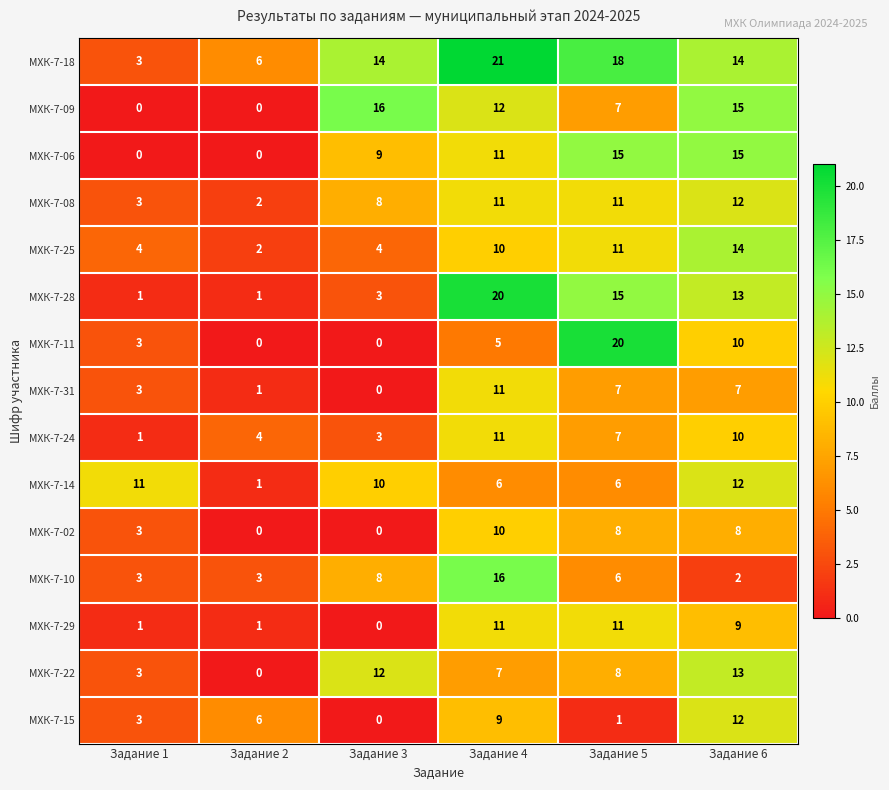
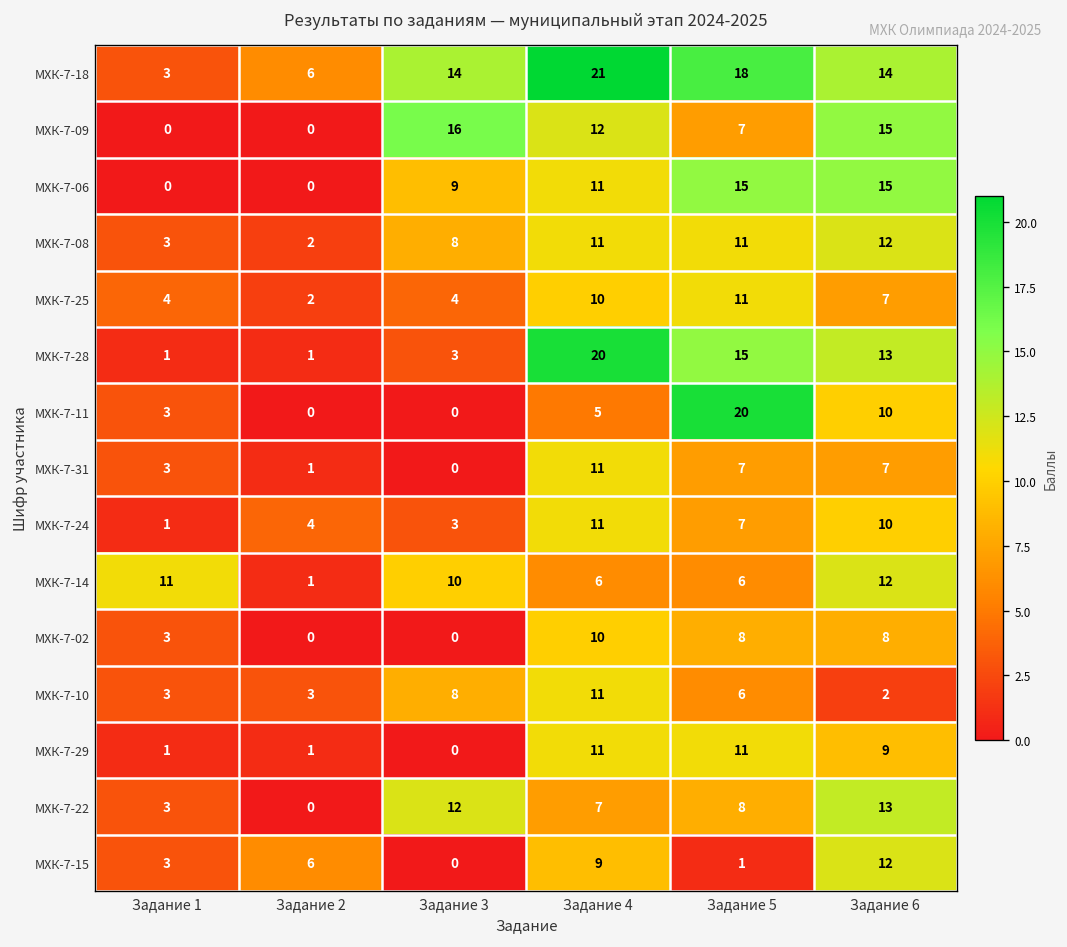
  {
    "МХК-7-18": {
      "Задание 1": 3,
      "Задание 2": 6,
      "Задание 3": 14,
      "Задание 4": 21,
      "Задание 5": 18,
      "Задание 6": 14
    },
    "МХК-7-09": {
      "Задание 1": 0,
      "Задание 2": 0,
      "Задание 3": 16,
      "Задание 4": 12,
      "Задание 5": 7,
      "Задание 6": 15
    },
    "МХК-7-06": {
      "Задание 1": 0,
      "Задание 2": 0,
      "Задание 3": 9,
      "Задание 4": 11,
      "Задание 5": 15,
      "Задание 6": 15
    },
    "МХК-7-08": {
      "Задание 1": 3,
      "Задание 2": 2,
      "Задание 3": 8,
      "Задание 4": 11,
      "Задание 5": 11,
      "Задание 6": 12
    },
    "МХК-7-25": {
      "Задание 1": 4,
      "Задание 2": 2,
      "Задание 3": 4,
      "Задание 4": 10,
      "Задание 5": 11,
-     "Задание 6": 14
+     "Задание 6": 7
    },
    "МХК-7-28": {
      "Задание 1": 1,
      "Задание 2": 1,
      "Задание 3": 3,
      "Задание 4": 20,
      "Задание 5": 15,
      "Задание 6": 13
    },
    "МХК-7-11": {
      "Задание 1": 3,
      "Задание 2": 0,
      "Задание 3": 0,
      "Задание 4": 5,
      "Задание 5": 20,
      "Задание 6": 10
    },
    "МХК-7-31": {
      "Задание 1": 3,
      "Задание 2": 1,
      "Задание 3": 0,
      "Задание 4": 11,
      "Задание 5": 7,
      "Задание 6": 7
    },
    "МХК-7-24": {
      "Задание 1": 1,
      "Задание 2": 4,
      "Задание 3": 3,
      "Задание 4": 11,
      "Задание 5": 7,
      "Задание 6": 10
    },
    "МХК-7-14": {
      "Задание 1": 11,
      "Задание 2": 1,
      "Задание 3": 10,
      "Задание 4": 6,
      "Задание 5": 6,
      "Задание 6": 12
    },
    "МХК-7-02": {
      "Задание 1": 3,
      "Задание 2": 0,
      "Задание 3": 0,
      "Задание 4": 10,
      "Задание 5": 8,
      "Задание 6": 8
    },
    "МХК-7-10": {
      "Задание 1": 3,
      "Задание 2": 3,
      "Задание 3": 8,
-     "Задание 4": 16,
+     "Задание 4": 11,
      "Задание 5": 6,
      "Задание 6": 2
    },
    "МХК-7-29": {
      "Задание 1": 1,
      "Задание 2": 1,
      "Задание 3": 0,
      "Задание 4": 11,
      "Задание 5": 11,
      "Задание 6": 9
    },
    "МХК-7-22": {
      "Задание 1": 3,
      "Задание 2": 0,
      "Задание 3": 12,
      "Задание 4": 7,
      "Задание 5": 8,
      "Задание 6": 13
    },
    "МХК-7-15": {
      "Задание 1": 3,
      "Задание 2": 6,
      "Задание 3": 0,
      "Задание 4": 9,
      "Задание 5": 1,
      "Задание 6": 12
    }
  }
